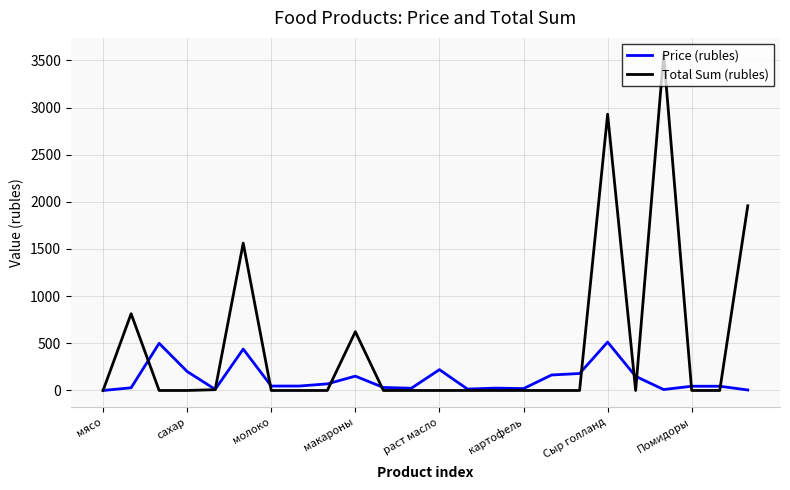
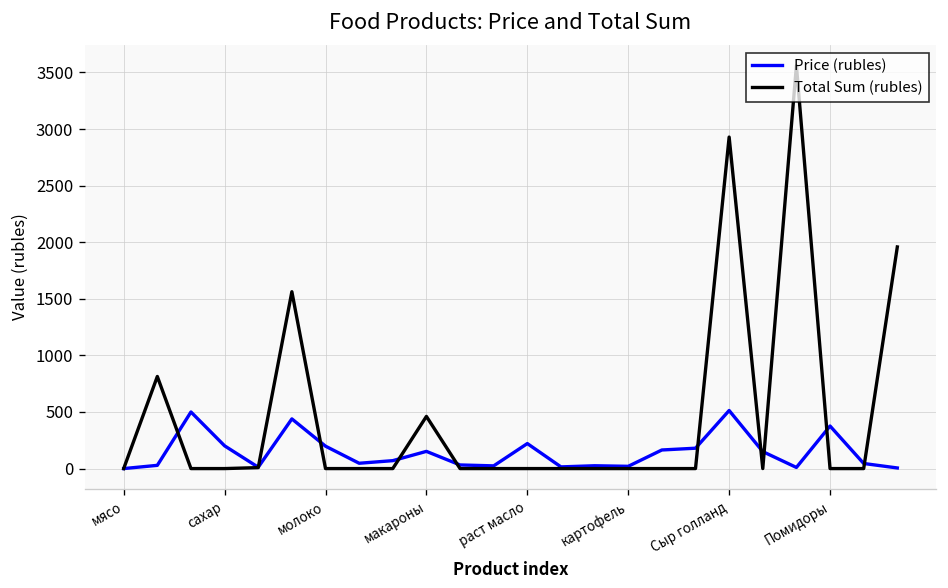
  {
    "Price (rubles)": {
      "сахар": 200,
-     "молоко": 0,
+     "молоко": 200,
      "макароны": 200,
      "раст масло": 200,
      "Сыр голланд": 500,
-     "Помидоры": 0
+     "Помидоры": 400
    },
    "Total Sum (rubles)": {
      "сахар": 0,
      "молоко": 0,
-     "макароны": 600,
+     "макароны": 500,
      "раст масло": 0,
      "Сыр голланд": 2900,
      "Помидоры": 0
    }
  }
